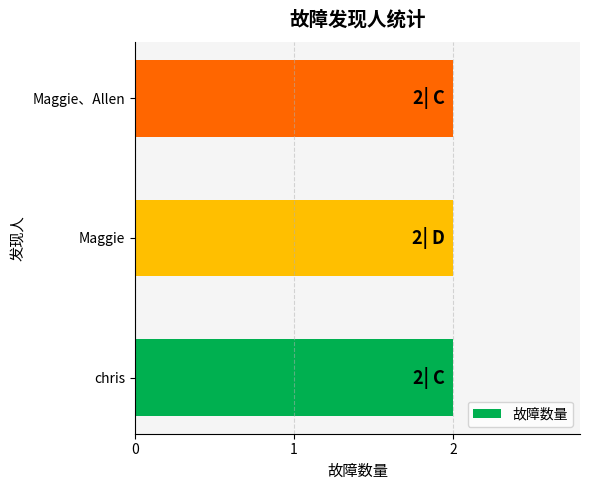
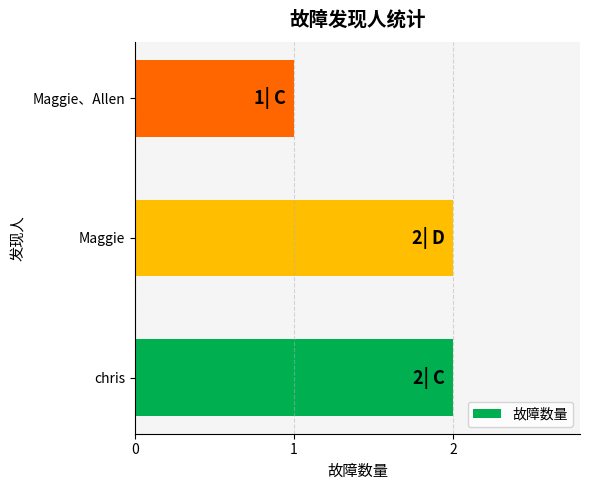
  {
-   "Maggie、Allen": "2|"
+   "Maggie、Allen": "1|"
  }
